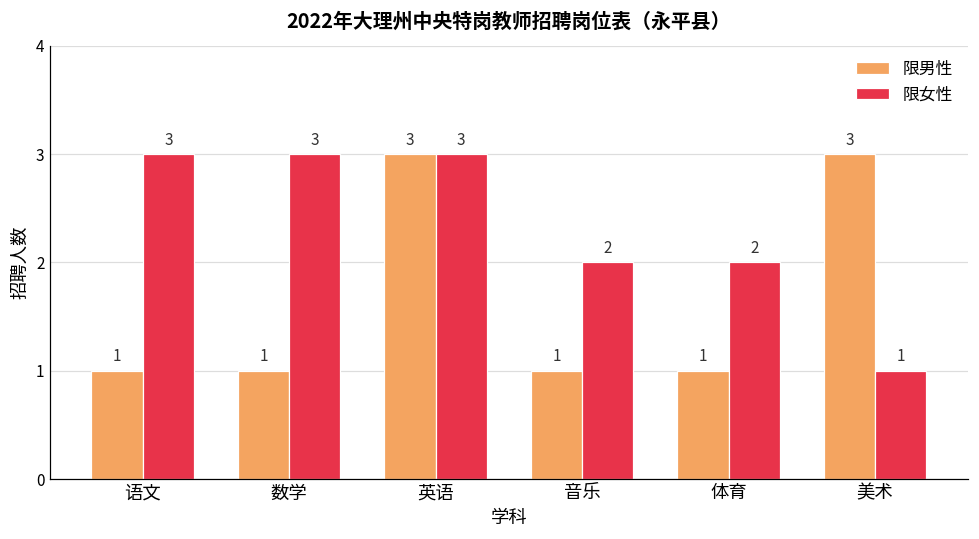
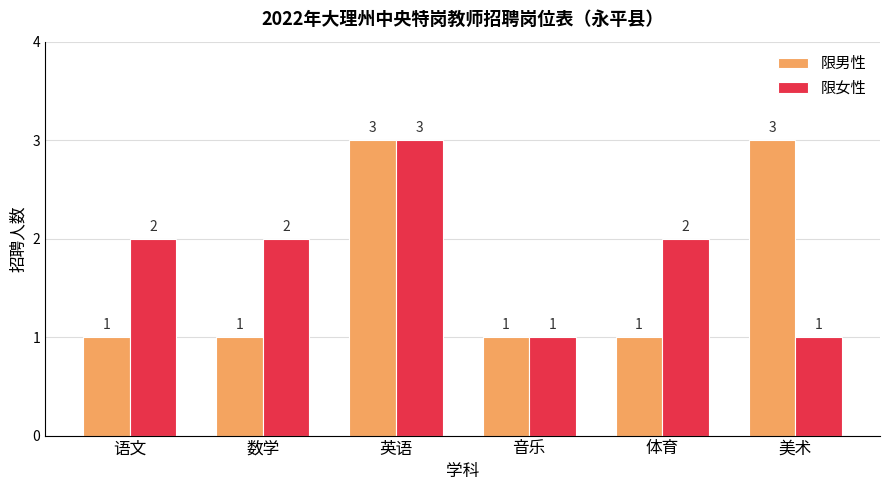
  {
    "限男性": {
      "语文": 1,
      "数学": 1,
      "英语": 3,
      "音乐": 1,
      "体育": 1,
      "美术": 3
    },
    "限女性": {
-     "语文": 3,
-     "数学": 3,
+     "语文": 2,
+     "数学": 2,
      "英语": 3,
-     "音乐": 2,
+     "音乐": 1,
      "体育": 2,
      "美术": 1
    }
  }
